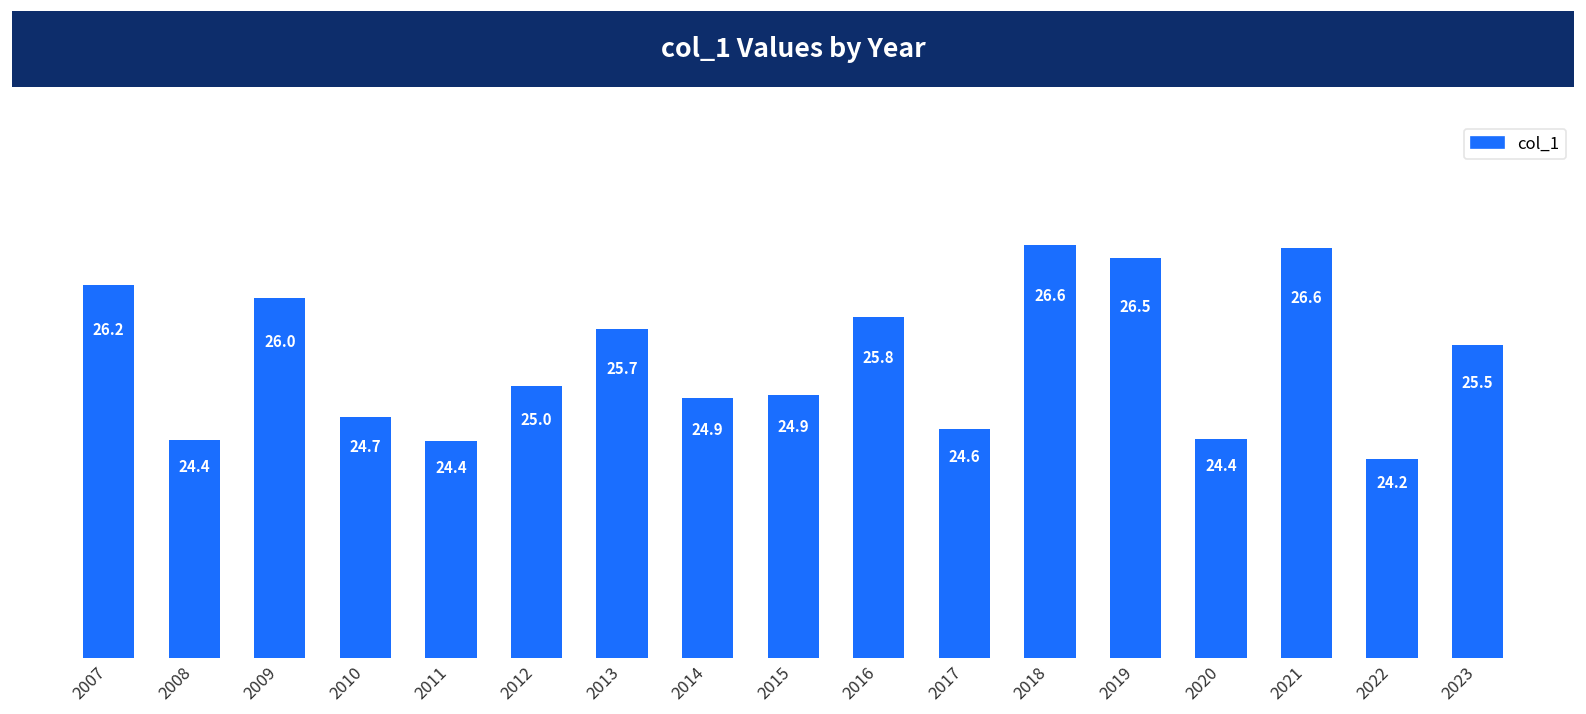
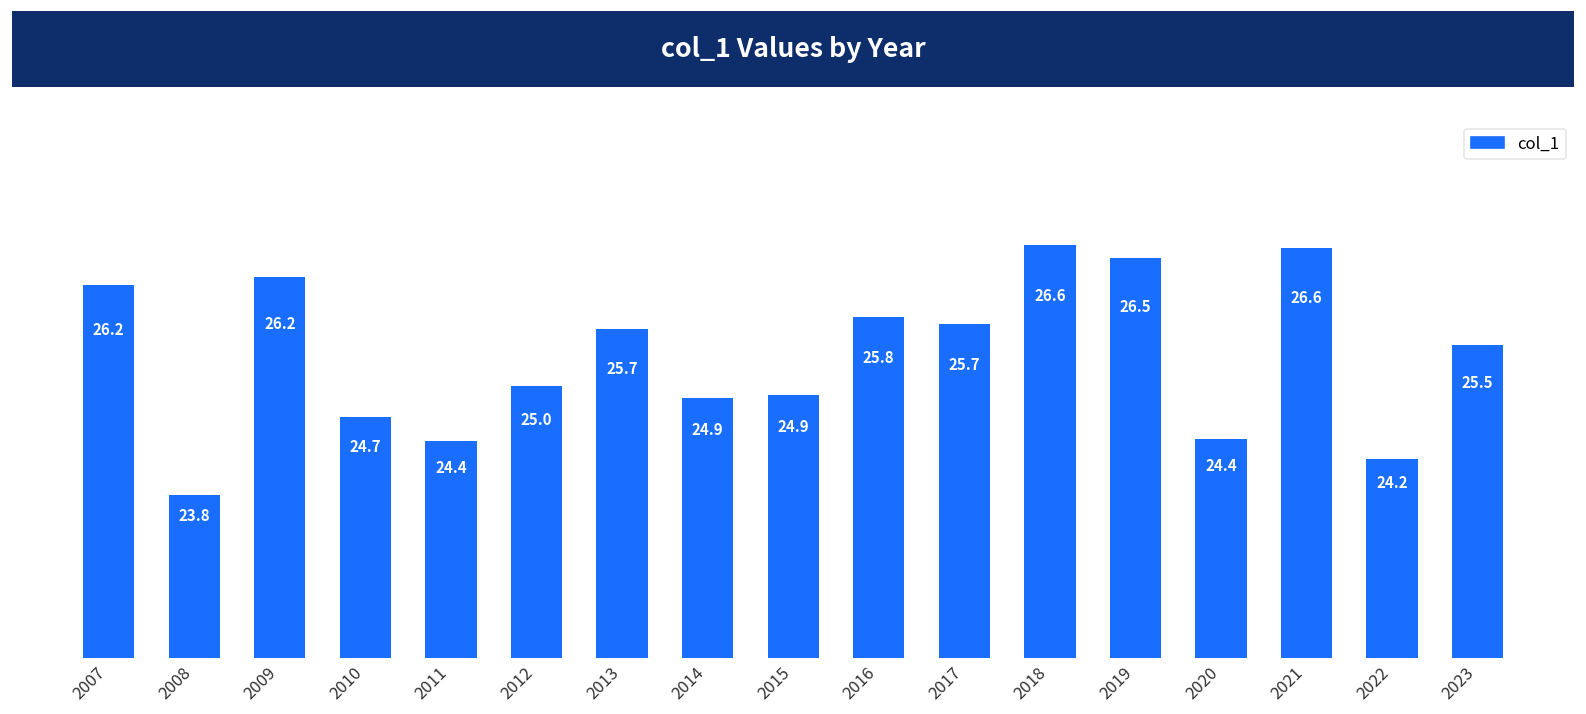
  {
    "2007": 26.2,
-   "2008": 24.4,
-   "2009": 26.0,
+   "2008": 23.8,
+   "2009": 26.2,
    "2010": 24.7,
    "2011": 24.4,
    "2012": 25.0,
    "2013": 25.7,
    "2014": 24.9,
    "2015": 24.9,
    "2016": 25.8,
-   "2017": 24.6,
+   "2017": 25.7,
    "2018": 26.6,
    "2019": 26.5,
    "2020": 24.4,
    "2021": 26.6,
    "2022": 24.2,
    "2023": 25.5
  }
